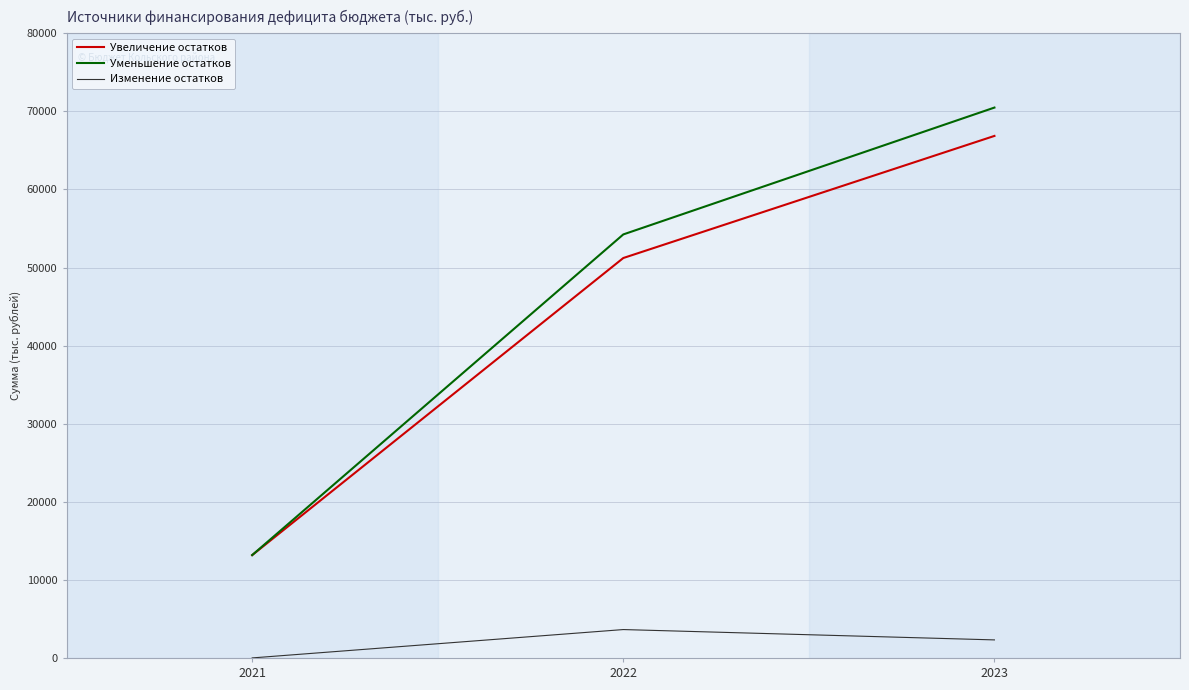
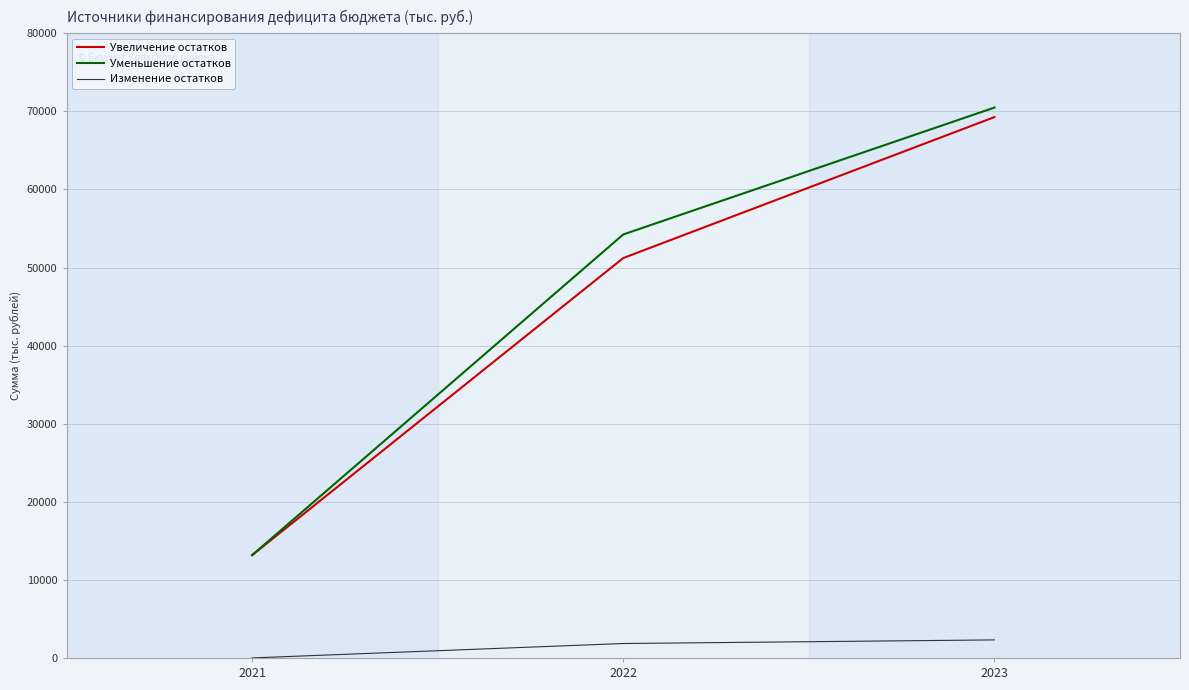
  {
    "Увеличение остатков": {
      "2022": 51000,
-     "2023": 67000
+     "2023": 69000
    },
    "Уменьшение остатков": {
      "2022": 54000,
      "2023": 70000
    },
    "Изменение остатков": {
      "2021": 0,
-     "2022": 4000,
+     "2022": 2000,
      "2023": 2000
    }
  }
